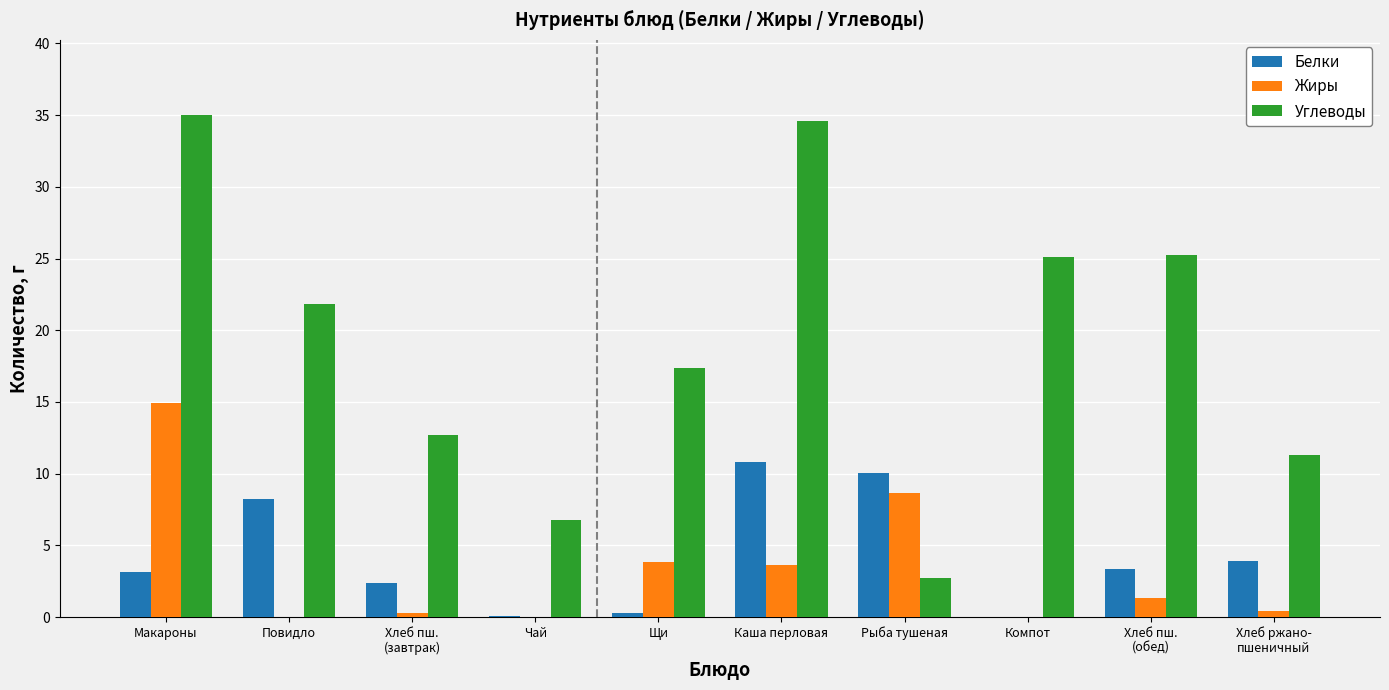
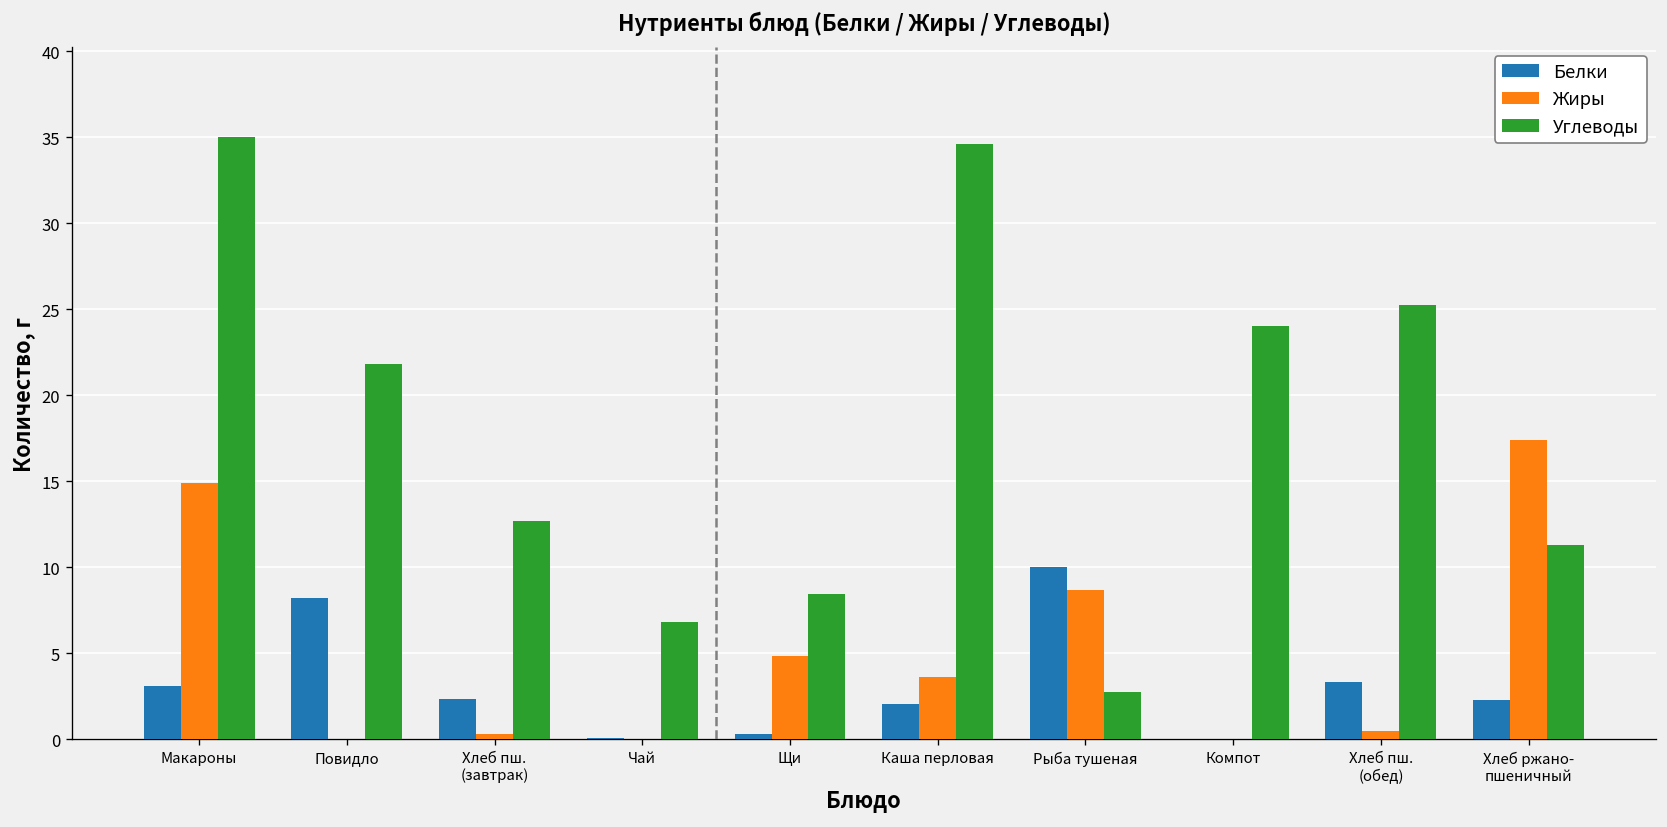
  {
    "Белки": {
      "Макароны": 3.1,
      "Повидло": 8.2,
      "Хлеб пш. (завтрак)": 2.4,
      "Щи": 0.3,
-     "Каша перловая": 10.8,
+     "Каша перловая": 2.1,
      "Рыба тушеная": 10.0,
      "Компот": 0.0,
      "Хлеб пш. (обед)": 3.3,
-     "Хлеб ржано- пшеничный": 3.9
+     "Хлеб ржано- пшеничный": 2.3
    },
    "Жиры": {
      "Макароны": 14.9,
      "Повидло": 0.0,
      "Хлеб пш. (завтрак)": 0.3,
-     "Щи": 3.9,
+     "Щи": 4.9,
      "Каша перловая": 3.6,
      "Рыба тушеная": 8.7,
      "Компот": 0.0,
-     "Хлеб пш. (обед)": 1.3,
-     "Хлеб ржано- пшеничный": 0.4
+     "Хлеб пш. (обед)": 0.5,
+     "Хлеб ржано- пшеничный": 17.4
    },
    "Углеводы": {
      "Макароны": 35.0,
      "Повидло": 21.8,
      "Хлеб пш. (завтрак)": 12.7,
      "Чай": 6.8,
-     "Щи": 17.4,
+     "Щи": 8.5,
      "Каша перловая": 34.6,
      "Рыба тушеная": 2.7,
-     "Компот": 25.1,
+     "Компот": 24.0,
      "Хлеб пш. (обед)": 25.2,
      "Хлеб ржано- пшеничный": 11.3
    }
  }
